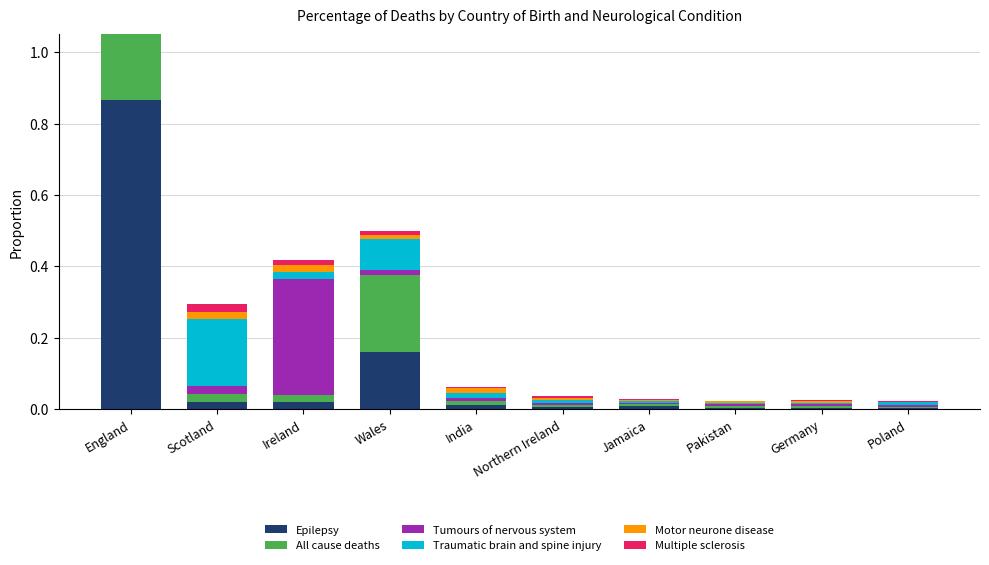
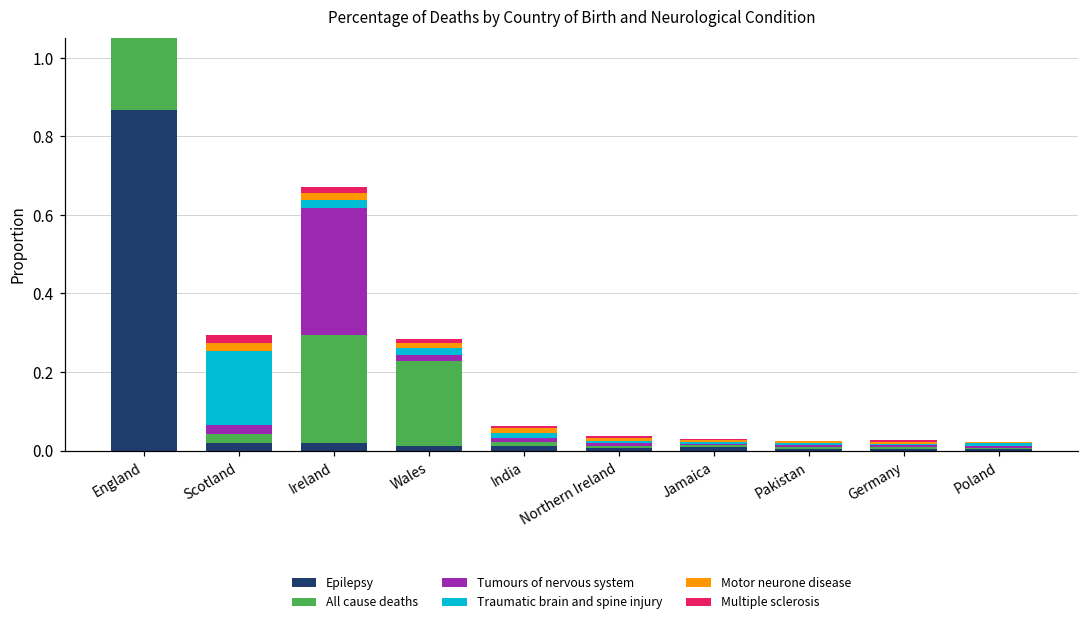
  {
    "Epilepsy": {
      "England": 0.87,
      "Scotland": 0.02,
      "Ireland": 0.02,
-     "Wales": 0.16,
+     "Wales": 0.01,
      "India": 0.01,
      "Jamaica": 0.01
    },
    "All cause deaths": {
      "Scotland": 0.02,
-     "Ireland": 0.02,
+     "Ireland": 0.27,
      "Wales": 0.22,
      "India": 0.01
    },
    "Tumours of nervous system": {
      "Scotland": 0.02,
      "Ireland": 0.33,
      "Wales": 0.01,
      "India": 0.01
    },
    "Traumatic brain and spine injury": {
      "Scotland": 0.19,
      "Ireland": 0.02,
-     "Wales": 0.09,
+     "Wales": 0.02,
      "India": 0.01,
      "Northern Ireland": 0.01,
      "Poland": 0.01
    },
    "Motor neurone disease": {
      "Scotland": 0.02,
      "Ireland": 0.02,
      "Wales": 0.01,
      "India": 0.01
    },
    "Multiple sclerosis": {
      "Scotland": 0.02,
      "Ireland": 0.01,
      "Wales": 0.01,
      "Pakistan": 0.00
    }
  }
